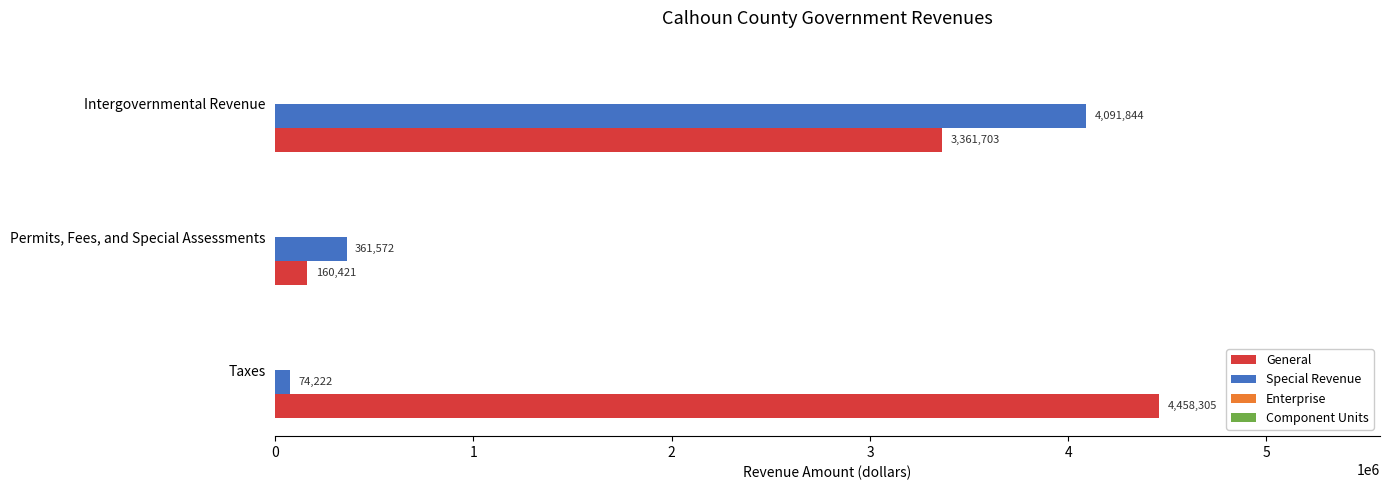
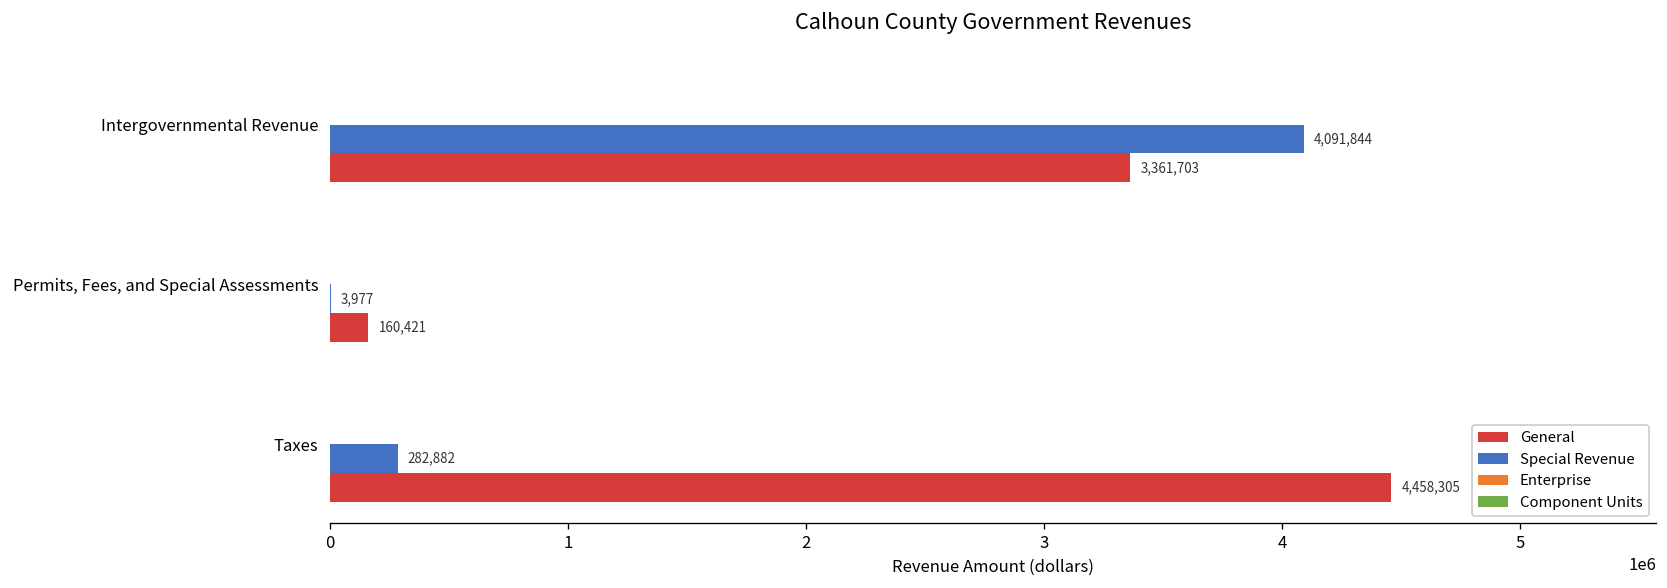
  {
    "General": {
      "Intergovernmental Revenue": "3,361,703",
      "Permits, Fees, and Special Assessments": "160,421",
      "Taxes": "4,458,305"
    },
    "Special Revenue": {
      "Intergovernmental Revenue": "4,091,844",
-     "Permits, Fees, and Special Assessments": "361,572",
-     "Taxes": "74,222"
+     "Permits, Fees, and Special Assessments": "3,977",
+     "Taxes": "282,882"
    },
    "Enterprise": {
      "Intergovernmental Revenue": "0",
      "Permits, Fees, and Special Assessments": "0",
      "Taxes": "0"
    },
    "Component Units": {
      "Intergovernmental Revenue": "0",
      "Permits, Fees, and Special Assessments": "0",
      "Taxes": "0"
    }
  }
